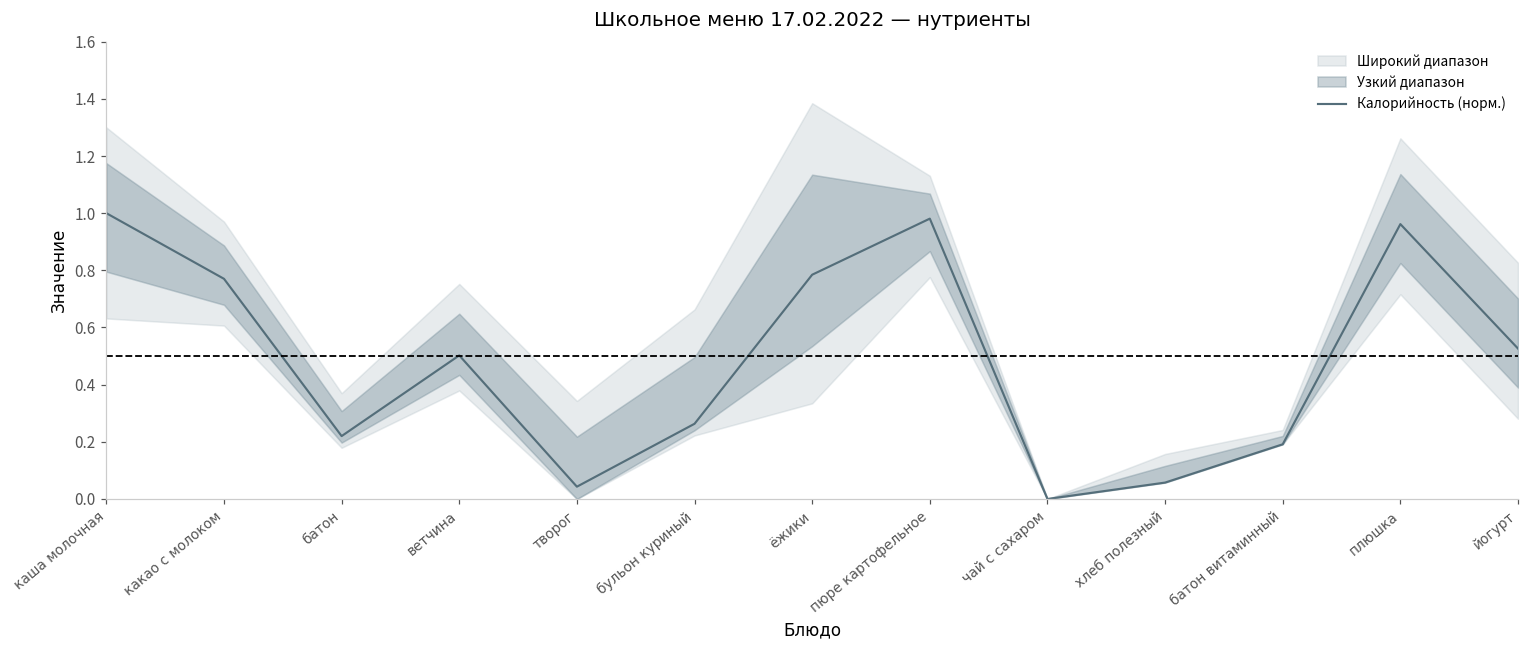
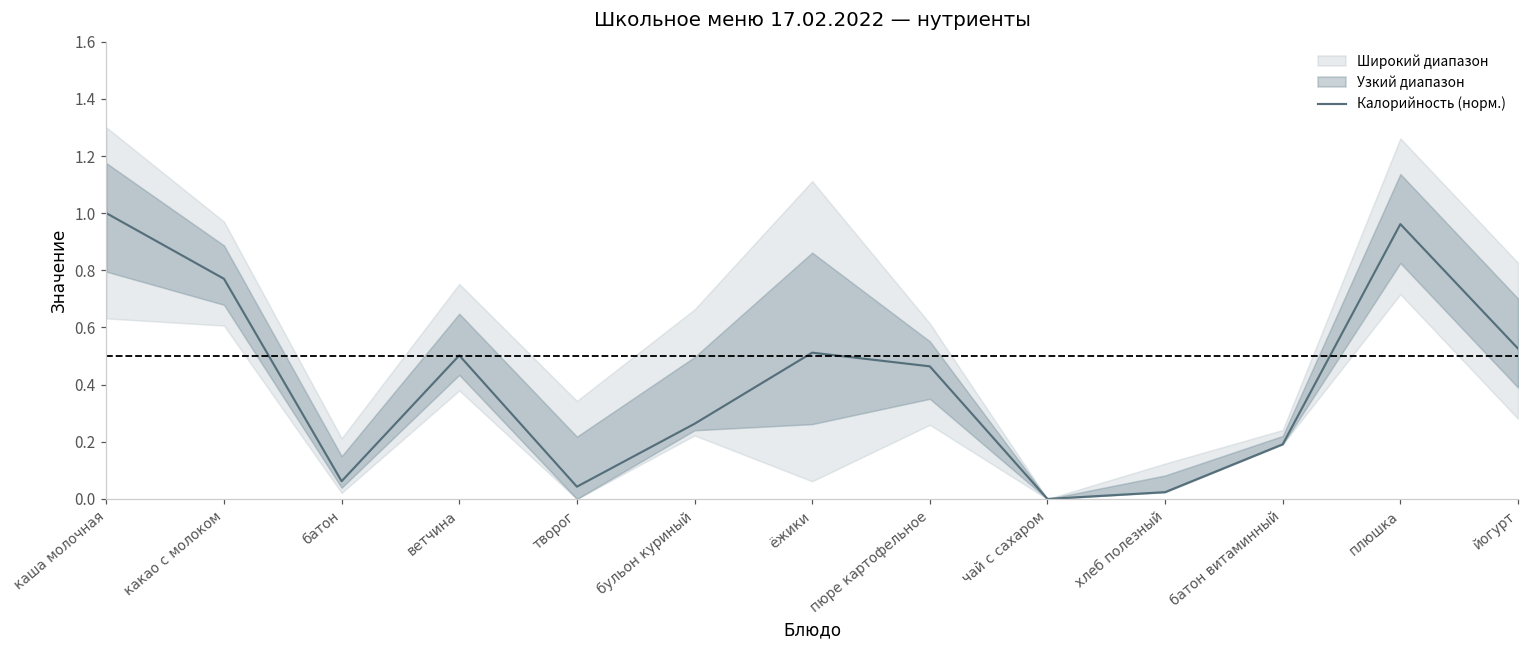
  {
    "Калорийность (норм.)": {
      "каша молочная": 1.00,
      "какао с молоком": 0.77,
-     "батон": 0.22,
+     "батон": 0.06,
      "ветчина": 0.50,
      "творог": 0.04,
      "бульон куриный": 0.26,
-     "ёжики": 0.78,
-     "пюре картофельное": 0.98,
-     "хлеб полезный": 0.06,
+     "ёжики": 0.51,
+     "пюре картофельное": 0.46,
+     "хлеб полезный": 0.02,
      "батон витаминный": 0.19,
      "плюшка": 0.96,
      "йогурт": 0.53
    },
    "Широкий диапазон": {
      "творог": 0.34
    },
    "Узкий диапазон": {
      "творог": 0.22
    }
  }
